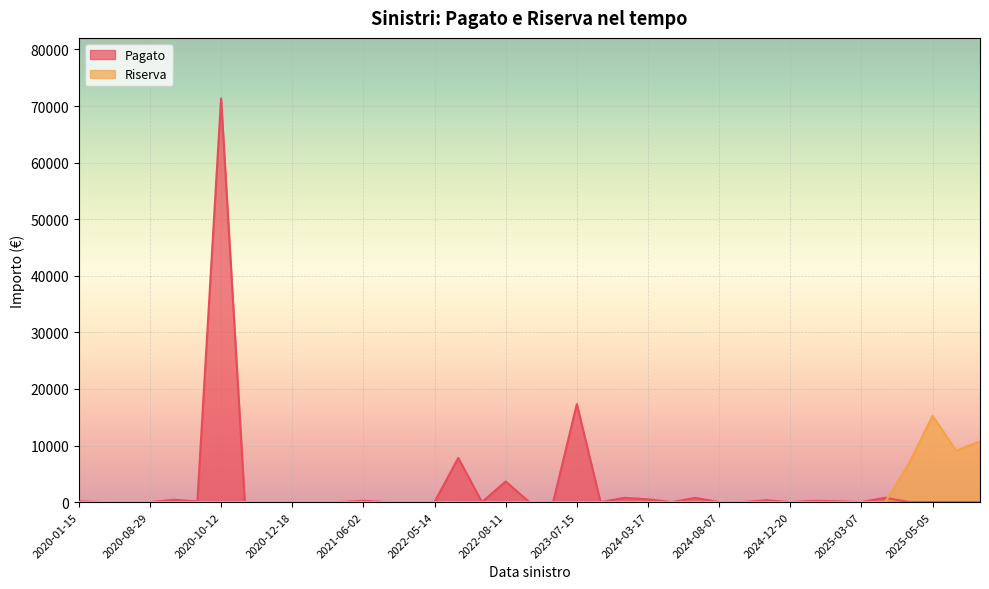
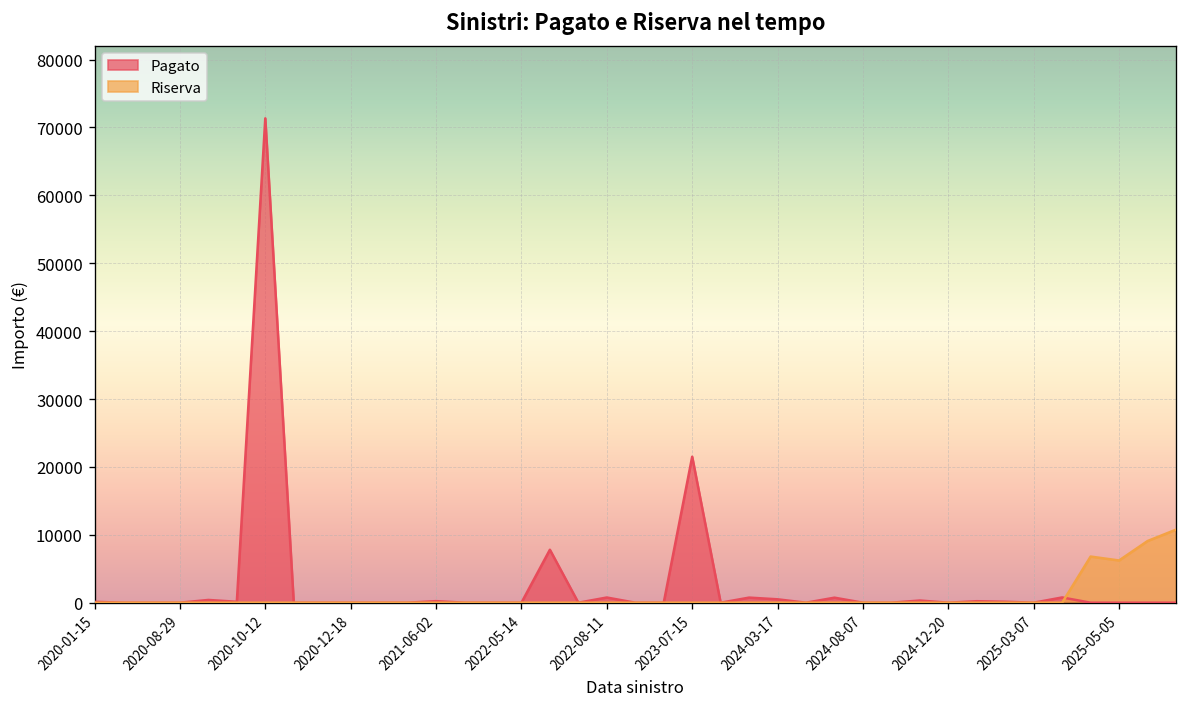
  {
    "Pagato": {
      "2020-10-12": 71000,
-     "2022-08-11": 4000,
-     "2023-07-15": 17000,
+     "2022-08-11": 1000,
+     "2023-07-15": 22000,
      "2024-03-17": 1000,
      "2025-05-05": 0
    },
    "Riserva": {
      "2020-10-12": 0,
      "2022-08-11": 0,
      "2023-07-15": 0,
      "2024-03-17": 0,
-     "2025-05-05": 15000
+     "2025-05-05": 6000
    }
  }
